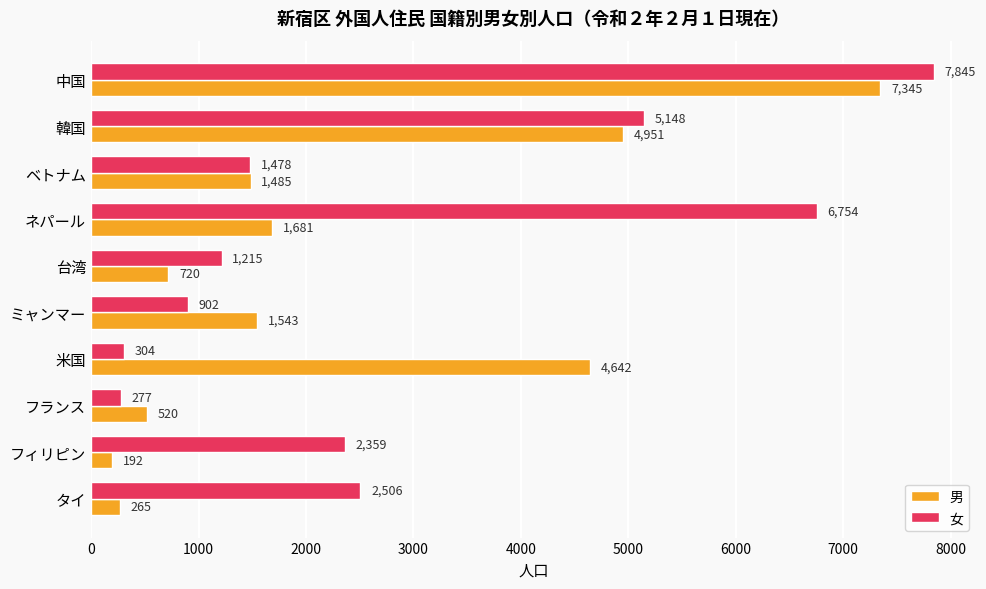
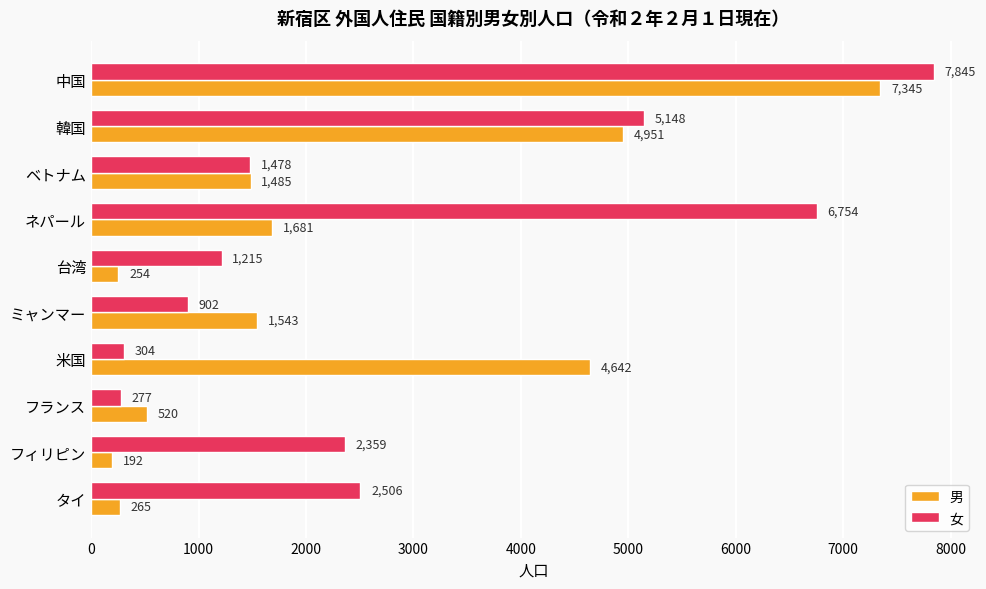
  {
    "男": {
      "中国": "7,345",
      "韓国": "4,951",
      "ベトナム": "1,485",
      "ネパール": "1,681",
-     "台湾": "720",
+     "台湾": "254",
      "ミャンマー": "1,543",
      "米国": "4,642",
      "フランス": "520",
      "フィリピン": "192",
      "タイ": "265"
    },
    "女": {
      "中国": "7,845",
      "韓国": "5,148",
      "ベトナム": "1,478",
      "ネパール": "6,754",
      "台湾": "1,215",
      "ミャンマー": "902",
      "米国": "304",
      "フランス": "277",
      "フィリピン": "2,359",
      "タイ": "2,506"
    }
  }
